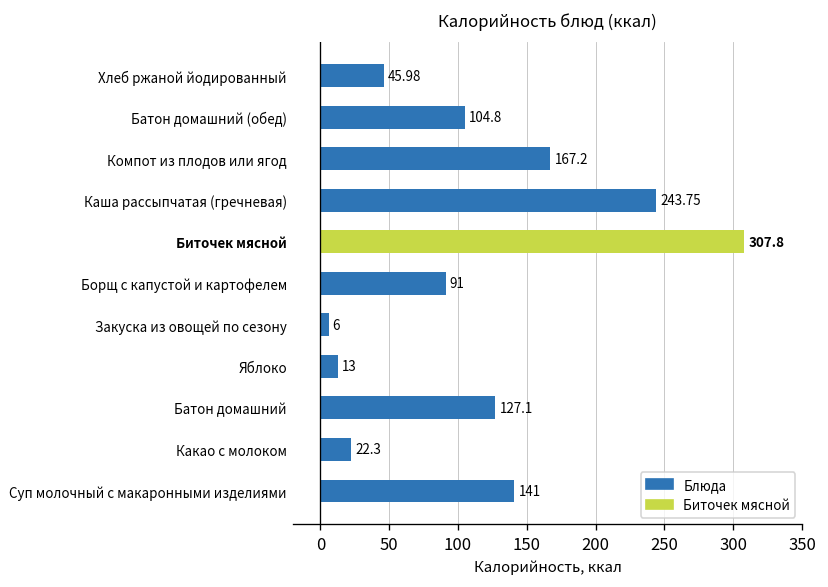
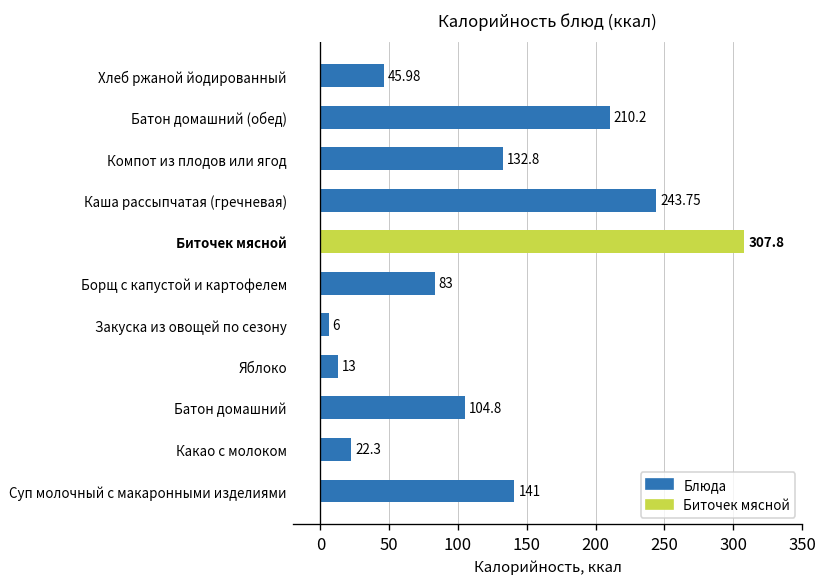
  {
    "Хлеб ржаной йодированный": 45.98,
-   "Батон домашний (обед)": 104.8,
-   "Компот из плодов или ягод": 167.2,
+   "Батон домашний (обед)": 210.2,
+   "Компот из плодов или ягод": 132.8,
    "Каша рассыпчатая (гречневая)": 243.75,
    "Биточек мясной": 307.8,
-   "Борщ с капустой и картофелем": 91,
+   "Борщ с капустой и картофелем": 83,
    "Закуска из овощей по сезону": 6,
    "Яблоко": 13,
-   "Батон домашний": 127.1,
+   "Батон домашний": 104.8,
    "Какао с молоком": 22.3,
    "Суп молочный с макаронными изделиями": 141
  }
